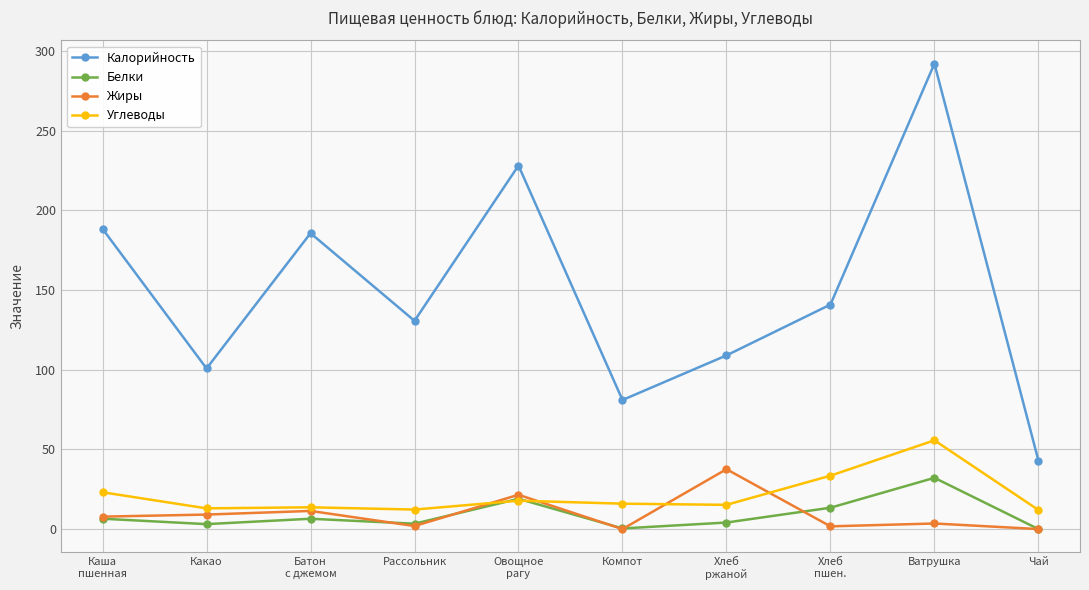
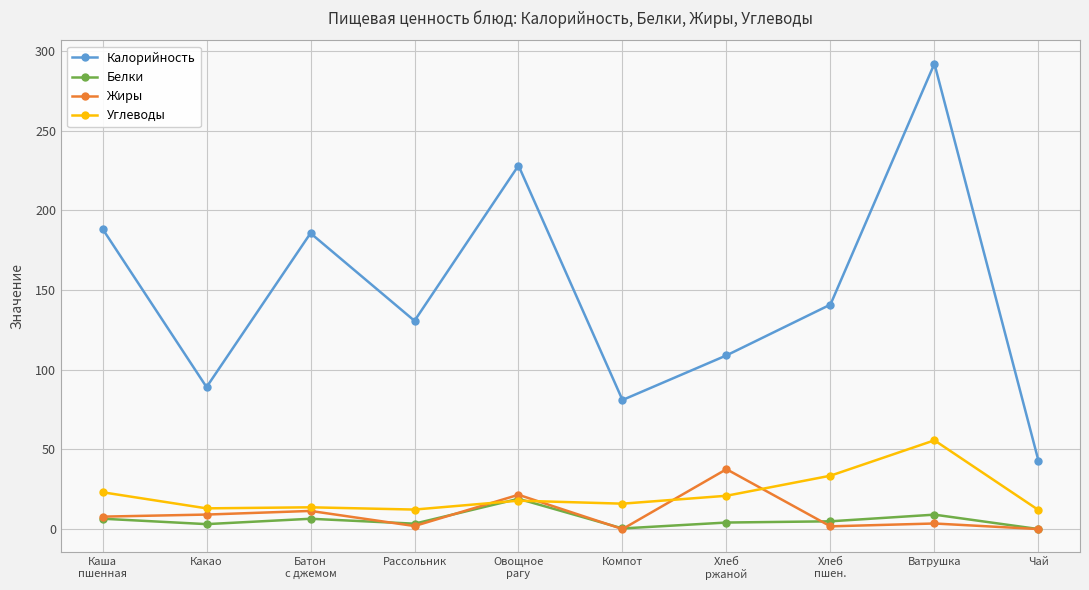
  {
    "Калорийность": {
      "Каша пшенная": 188,
-     "Какао": 101,
+     "Какао": 89,
      "Батон с джемом": 186,
      "Рассольник": 131,
      "Овощное рагу": 228,
      "Компот": 81,
      "Хлеб ржаной": 109,
      "Хлеб пшен.": 141,
      "Ватрушка": 292,
      "Чай": 43
    },
    "Белки": {
      "Какао": 3,
      "Батон с джемом": 6,
      "Хлеб ржаной": 4,
-     "Хлеб пшен.": 13,
-     "Ватрушка": 32
+     "Хлеб пшен.": 5,
+     "Ватрушка": 9
    },
    "Жиры": {
      "Какао": 9,
      "Батон с джемом": 11,
      "Овощное рагу": 22,
      "Хлеб ржаной": 38,
      "Хлеб пшен.": 2,
      "Ватрушка": 4
    },
    "Углеводы": {
      "Каша пшенная": 23,
      "Какао": 13,
      "Батон с джемом": 14,
      "Рассольник": 12,
      "Компот": 16,
-     "Хлеб ржаной": 15,
+     "Хлеб ржаной": 21,
      "Хлеб пшен.": 34,
      "Ватрушка": 56,
      "Чай": 12
    }
  }
